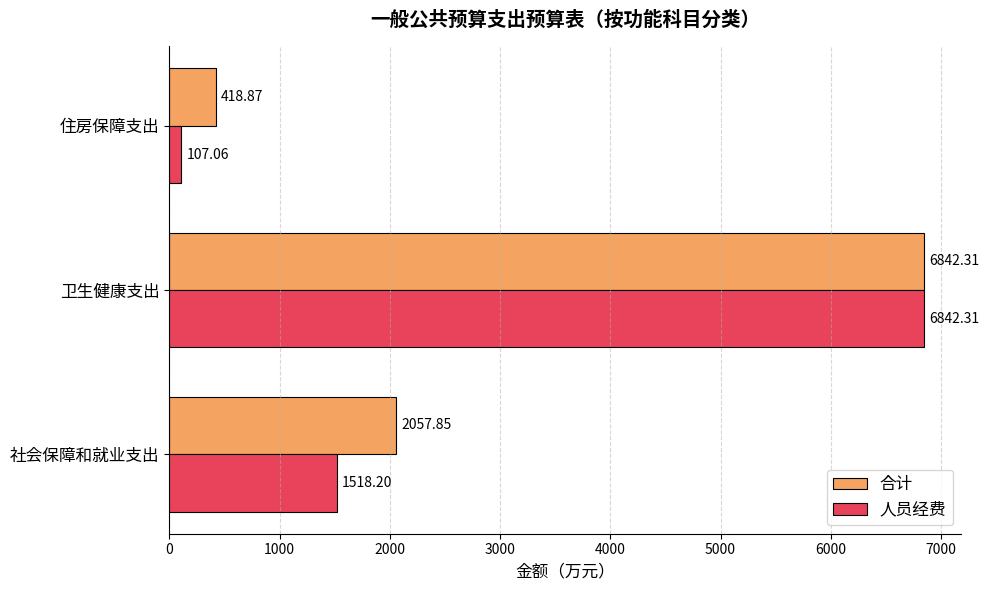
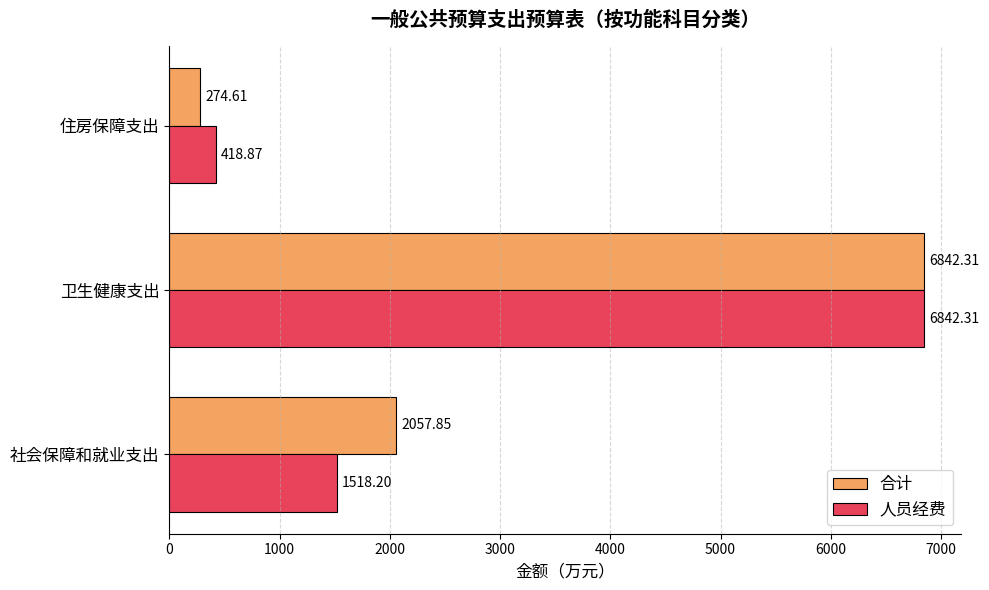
  {
    "合计": {
-     "住房保障支出": 418.87,
+     "住房保障支出": 274.61,
      "卫生健康支出": 6842.31,
      "社会保障和就业支出": 2057.85
    },
    "人员经费": {
-     "住房保障支出": 107.06,
+     "住房保障支出": 418.87,
      "卫生健康支出": 6842.31,
      "社会保障和就业支出": 1518.20
    }
  }
